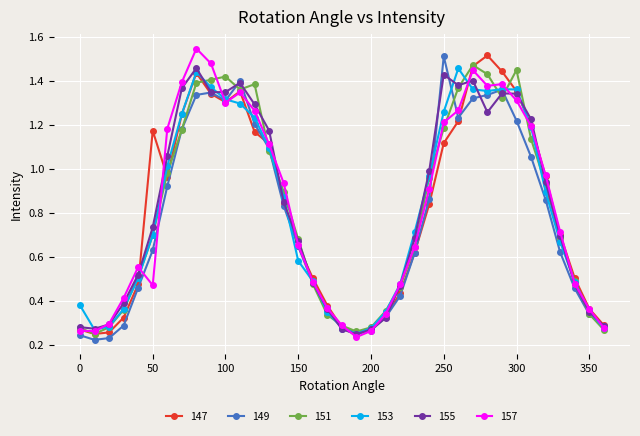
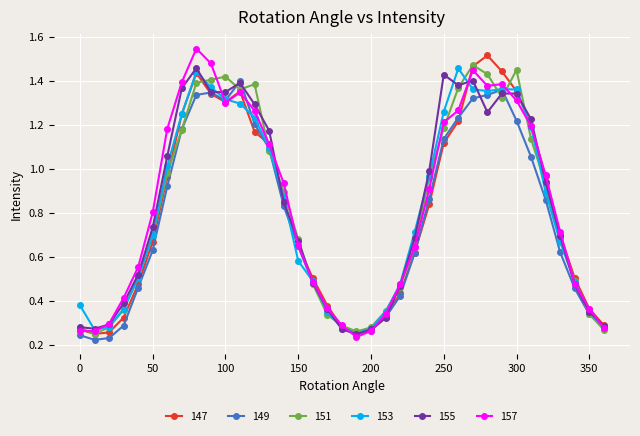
  {
    "147": {
-     "50": 1.17,
+     "50": 0.67,
      "250": 1.12
    },
    "149": {
      "0": 0.24,
      "50": 0.63,
-     "250": 1.51,
+     "250": 1.14,
      "300": 1.22
    },
    "151": {
      "100": 1.42,
      "250": 1.18,
      "300": 1.45
    },
    "153": {
      "0": 0.38,
      "150": 0.58,
      "250": 1.26
    },
    "155": {
      "50": 0.73,
      "100": 1.35,
      "250": 1.43
    },
    "157": {
-     "50": 0.47,
+     "50": 0.80,
      "250": 1.21,
      "300": 1.31
    }
  }
